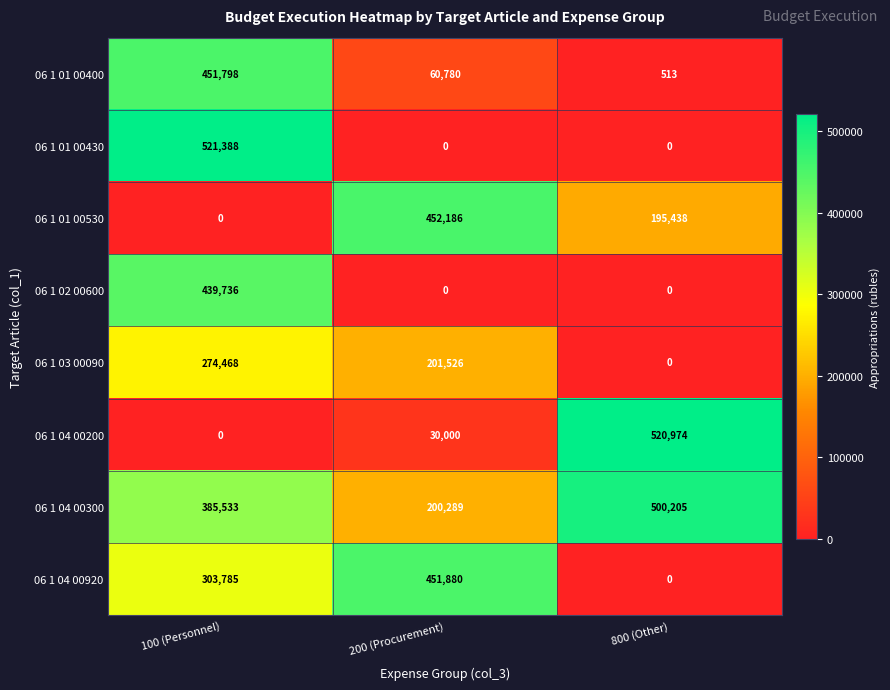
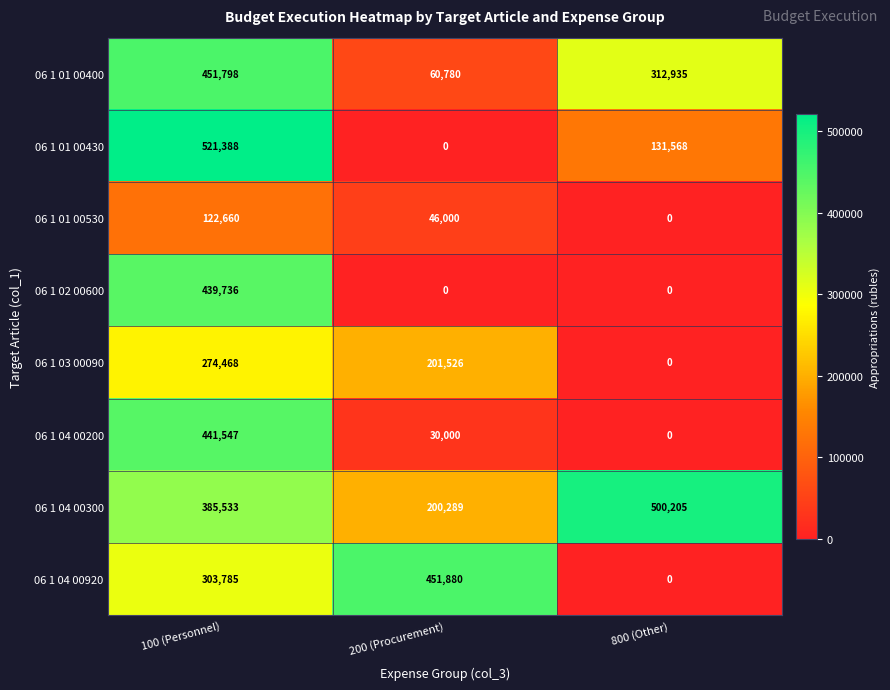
  {
    "06 1 01 00400": {
      "100 (Personnel)": "451,798",
      "200 (Procurement)": "60,780",
-     "800 (Other)": "513"
+     "800 (Other)": "312,935"
    },
    "06 1 01 00430": {
      "100 (Personnel)": "521,388",
      "200 (Procurement)": "0",
-     "800 (Other)": "0"
+     "800 (Other)": "131,568"
    },
    "06 1 01 00530": {
-     "100 (Personnel)": "0",
-     "200 (Procurement)": "452,186",
-     "800 (Other)": "195,438"
+     "100 (Personnel)": "122,660",
+     "200 (Procurement)": "46,000",
+     "800 (Other)": "0"
    },
    "06 1 02 00600": {
      "100 (Personnel)": "439,736",
      "200 (Procurement)": "0",
      "800 (Other)": "0"
    },
    "06 1 03 00090": {
      "100 (Personnel)": "274,468",
      "200 (Procurement)": "201,526",
      "800 (Other)": "0"
    },
    "06 1 04 00200": {
-     "100 (Personnel)": "0",
+     "100 (Personnel)": "441,547",
      "200 (Procurement)": "30,000",
-     "800 (Other)": "520,974"
+     "800 (Other)": "0"
    },
    "06 1 04 00300": {
      "100 (Personnel)": "385,533",
      "200 (Procurement)": "200,289",
      "800 (Other)": "500,205"
    },
    "06 1 04 00920": {
      "100 (Personnel)": "303,785",
      "200 (Procurement)": "451,880",
      "800 (Other)": "0"
    }
  }
